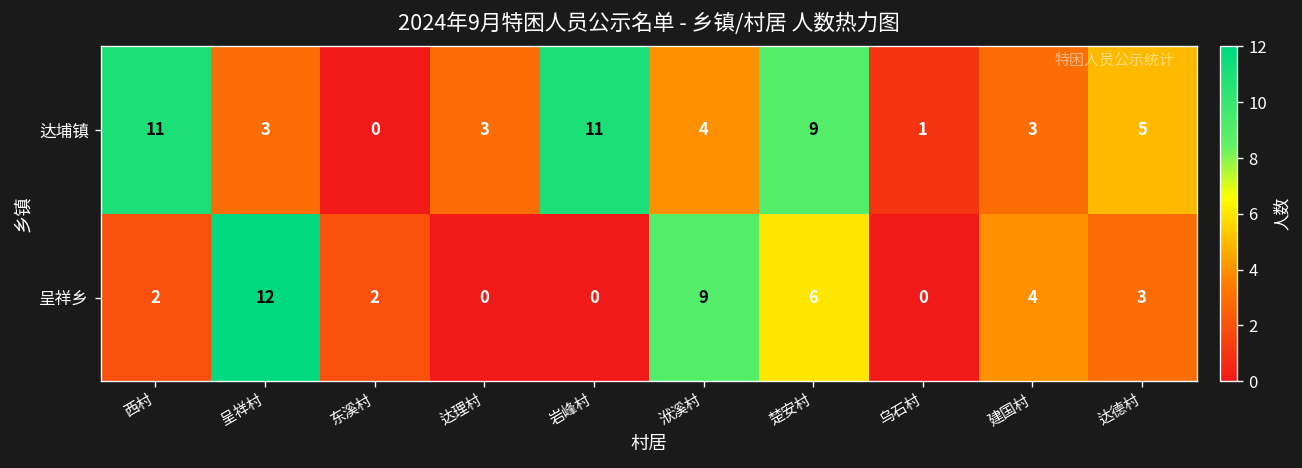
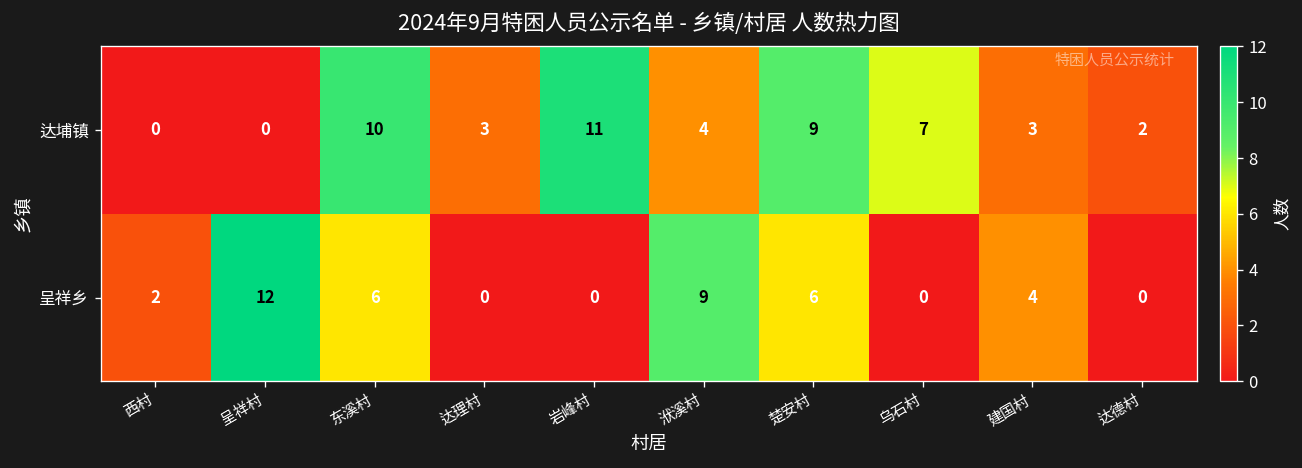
  {
    "达埔镇": {
-     "西村": 11,
-     "呈祥村": 3,
-     "东溪村": 0,
+     "西村": 0,
+     "呈祥村": 0,
+     "东溪村": 10,
      "达理村": 3,
      "岩峰村": 11,
      "洑溪村": 4,
      "楚安村": 9,
-     "乌石村": 1,
+     "乌石村": 7,
      "建国村": 3,
-     "达德村": 5
+     "达德村": 2
    },
    "呈祥乡": {
      "西村": 2,
      "呈祥村": 12,
-     "东溪村": 2,
+     "东溪村": 6,
      "达理村": 0,
      "岩峰村": 0,
      "洑溪村": 9,
      "楚安村": 6,
      "乌石村": 0,
      "建国村": 4,
-     "达德村": 3
+     "达德村": 0
    }
  }
